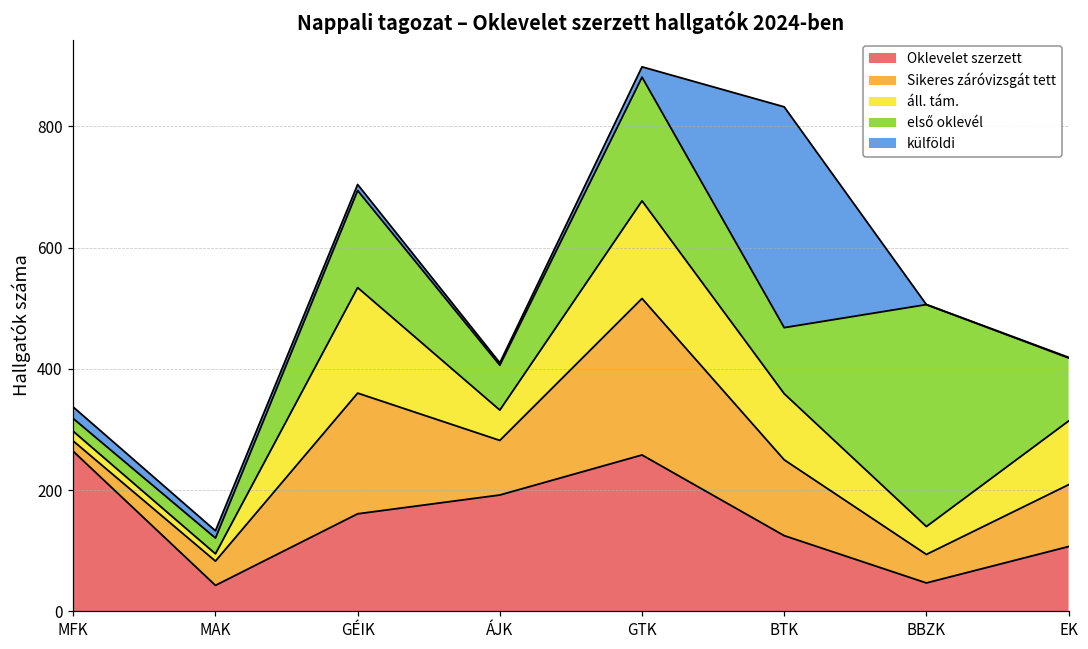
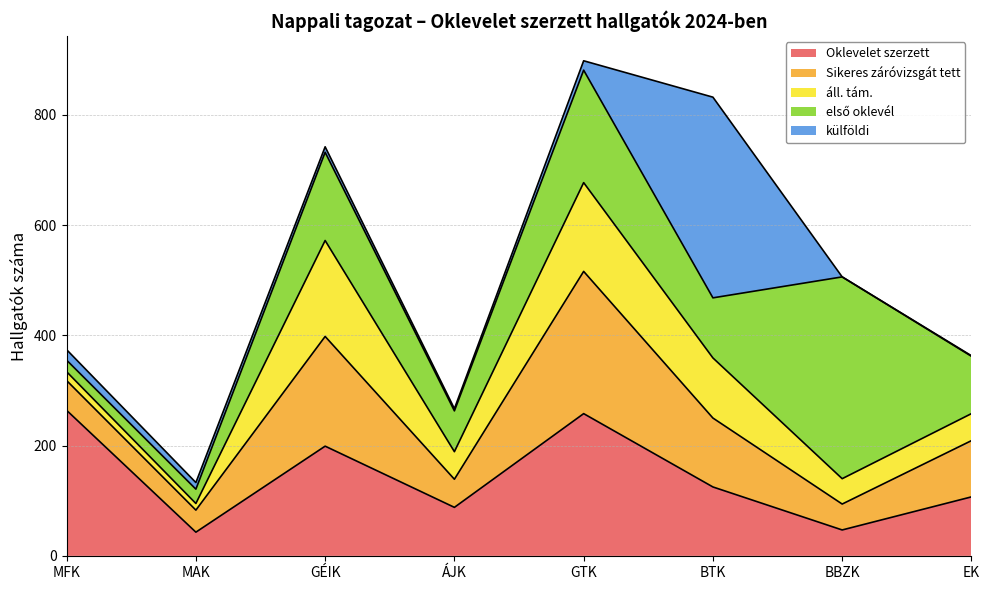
  {
    "Oklevelet szerzett": {
      "MFK": 260,
      "MAK": 40,
-     "GÉIK": 160,
-     "ÁJK": 190,
+     "GÉIK": 200,
+     "ÁJK": 90,
      "GTK": 260,
      "BTK": 130,
      "BBZK": 50,
      "EK": 110
    },
    "Sikeres záróvizsgát tett": {
-     "MFK": 20,
+     "MFK": 50,
      "MAK": 40,
      "GÉIK": 200,
-     "ÁJK": 90,
+     "ÁJK": 50,
      "GTK": 260,
      "BTK": 130,
      "BBZK": 50,
      "EK": 100
    },
    "áll. tám.": {
      "MFK": 20,
      "MAK": 10,
      "GÉIK": 170,
      "ÁJK": 50,
      "GTK": 160,
      "BTK": 110,
      "BBZK": 50,
-     "EK": 110
+     "EK": 50
    },
    "első oklevél": {
      "MFK": 20,
      "MAK": 30,
      "GÉIK": 160,
      "GTK": 200,
      "BTK": 110
    },
    "külföldi": {
      "MFK": 20,
      "MAK": 10,
      "GÉIK": 10,
      "GTK": 20,
      "BTK": 360
    }
  }
